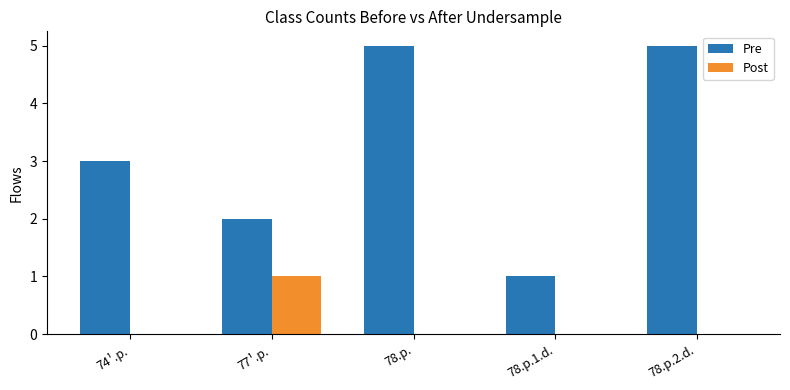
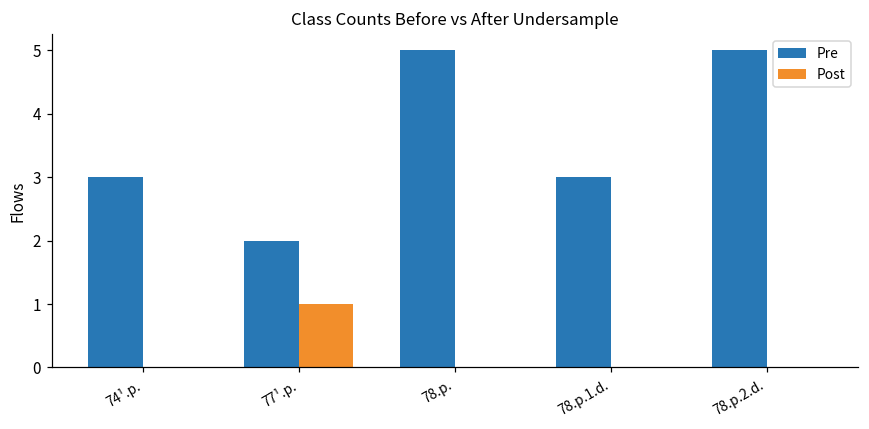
  {
    "Pre": {
      "74¹.p.": 3,
      "77¹.p.": 2,
      "78.p.": 5,
-     "78.p.1.d.": 1,
+     "78.p.1.d.": 3,
      "78.p.2.d.": 5
    },
    "Post": {
      "74¹.p.": 0,
      "77¹.p.": 1,
      "78.p.": 0,
      "78.p.1.d.": 0,
      "78.p.2.d.": 0
    }
  }
